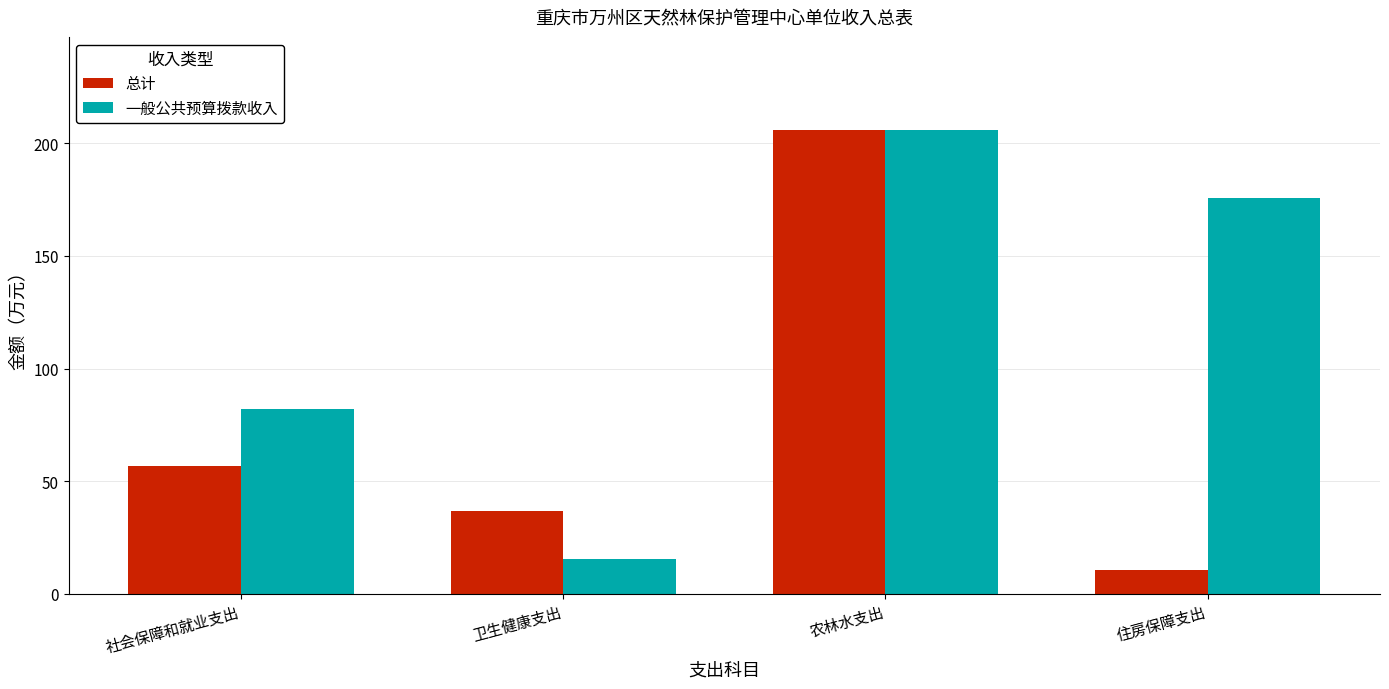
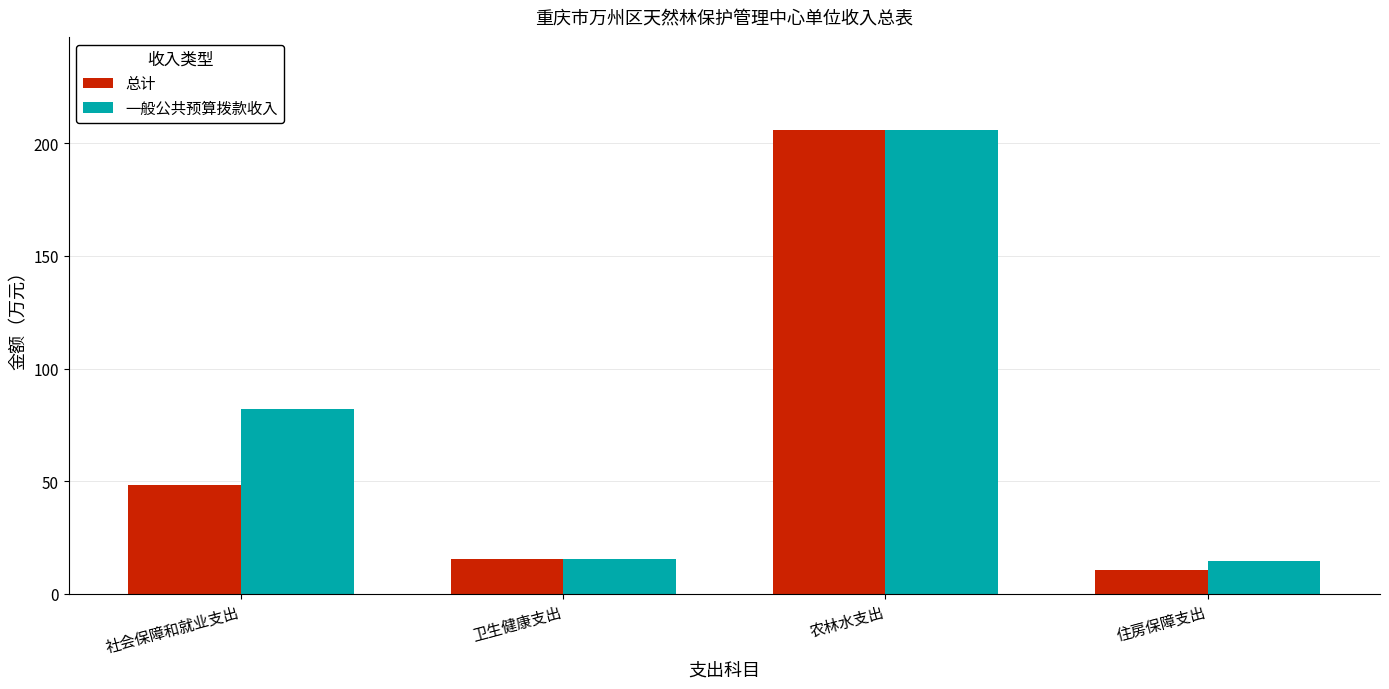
  {
    "总计": {
-     "社会保障和就业支出": 57,
-     "卫生健康支出": 37,
+     "社会保障和就业支出": 48,
+     "卫生健康支出": 16,
      "农林水支出": 206,
      "住房保障支出": 11
    },
    "一般公共预算拨款收入": {
      "社会保障和就业支出": 82,
      "卫生健康支出": 16,
      "农林水支出": 206,
-     "住房保障支出": 176
+     "住房保障支出": 15
    }
  }
